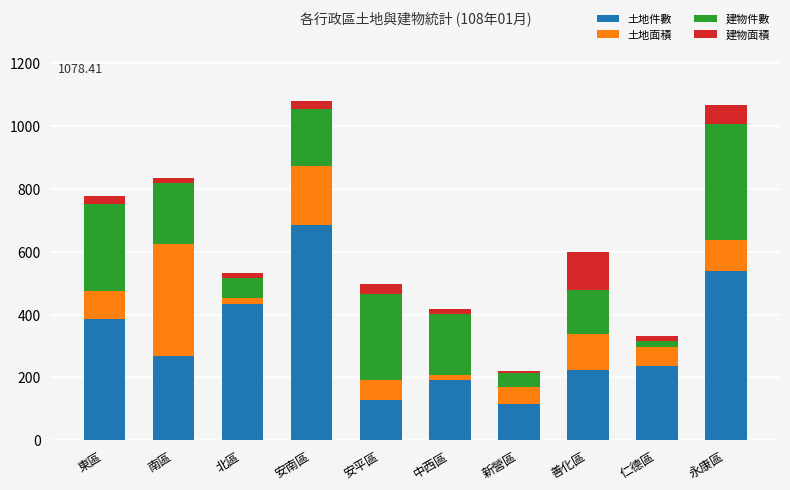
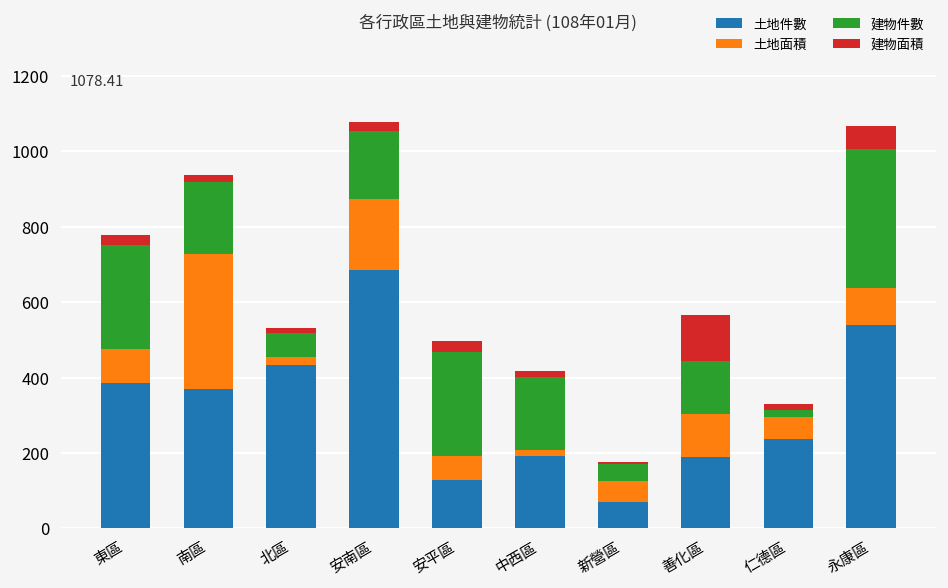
  {
    "土地件數": {
      "東區": 390,
-     "南區": 270,
+     "南區": 370,
      "北區": 430,
      "安南區": 690,
      "安平區": 130,
      "中西區": 190,
-     "新營區": 120,
-     "善化區": 220,
+     "新營區": 70,
+     "善化區": 190,
      "仁德區": 240,
      "永康區": 540
    },
    "土地面積": {
      "東區": 90,
      "南區": 360,
      "北區": 20,
      "安南區": 190,
      "安平區": 60,
      "中西區": 20,
      "新營區": 60,
      "善化區": 110,
      "仁德區": 60,
      "永康區": 100
    },
    "建物件數": {
      "東區": 280,
      "南區": 190,
      "北區": 60,
      "安南區": 180,
      "安平區": 280,
      "中西區": 190,
      "新營區": 40,
      "善化區": 140,
      "仁德區": 20,
      "永康區": 370
    },
    "建物面積": {
      "東區": 30,
      "南區": 20,
      "北區": 10,
      "安南區": 30,
      "安平區": 30,
      "中西區": 20,
      "善化區": 120,
      "仁德區": 20,
      "永康區": 60
    }
  }
